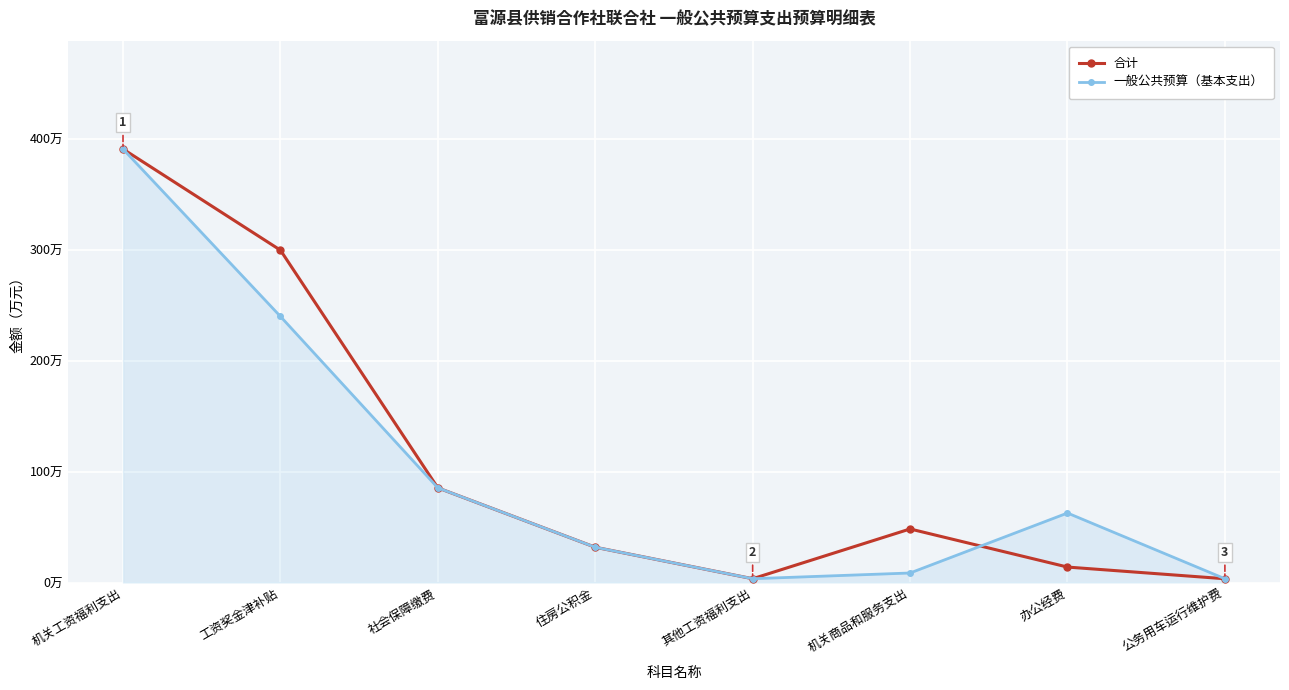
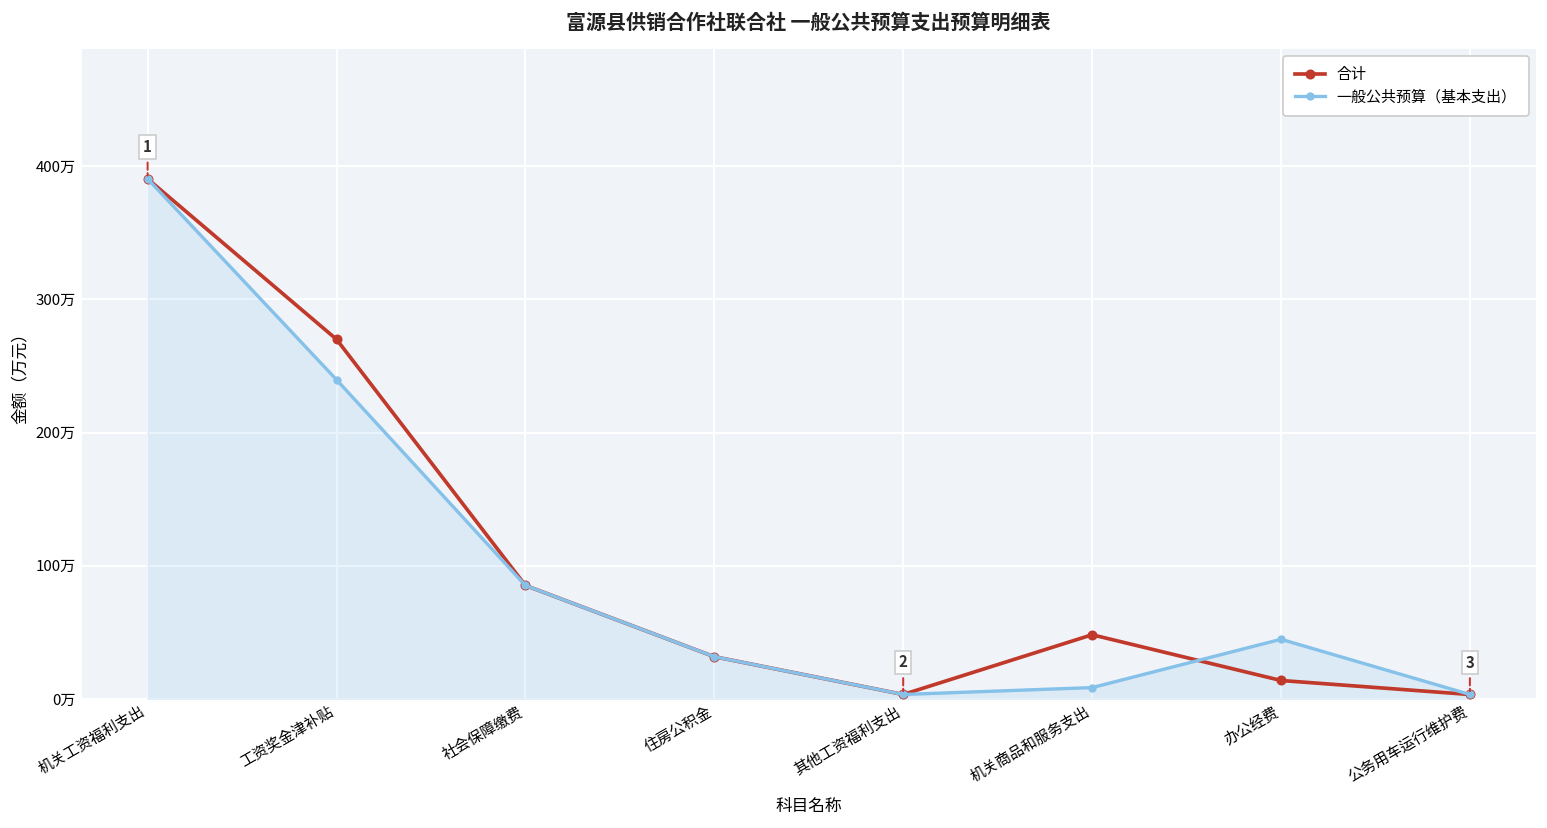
  {
    "合计": {
-     "工资奖金津补贴": "299万",
+     "工资奖金津补贴": "270万",
      "机关商品和服务支出": "48万",
      "办公经费": "14万"
    },
    "一般公共预算（基本支出）": {
      "工资奖金津补贴": "240万",
      "机关商品和服务支出": "9万",
-     "办公经费": "63万"
+     "办公经费": "45万"
    }
  }
